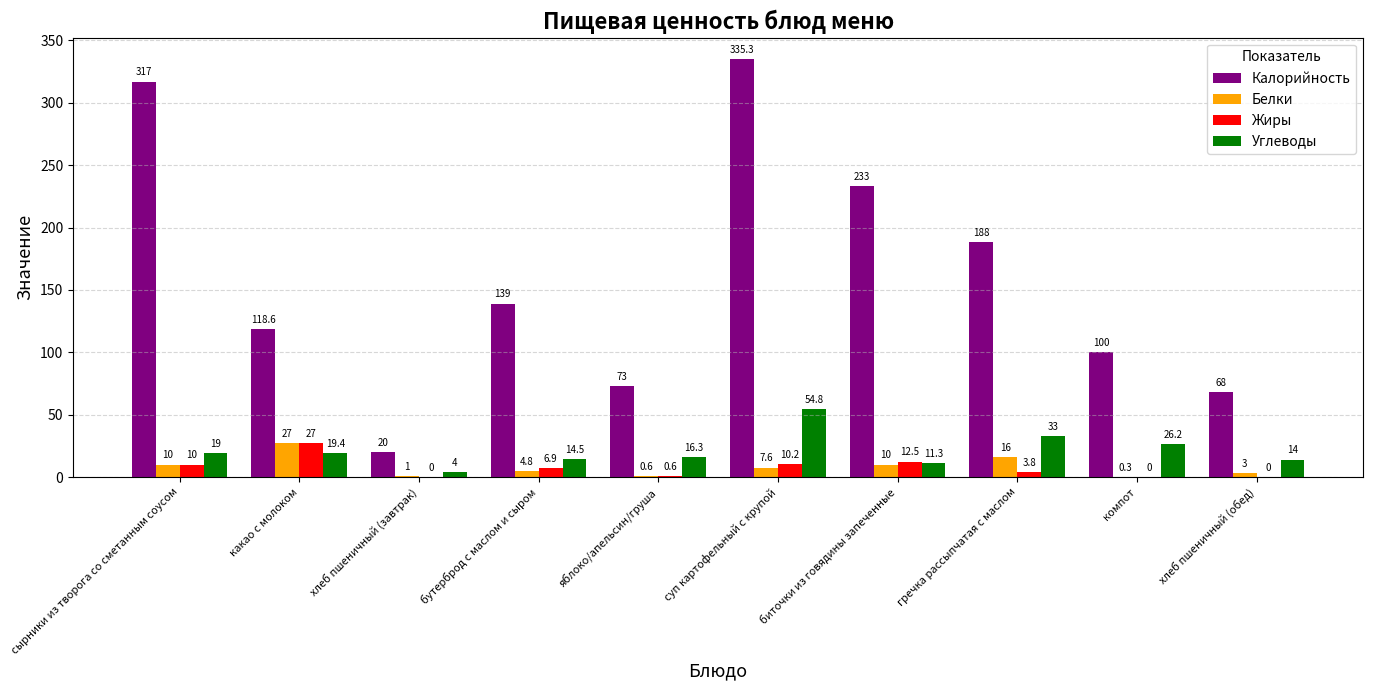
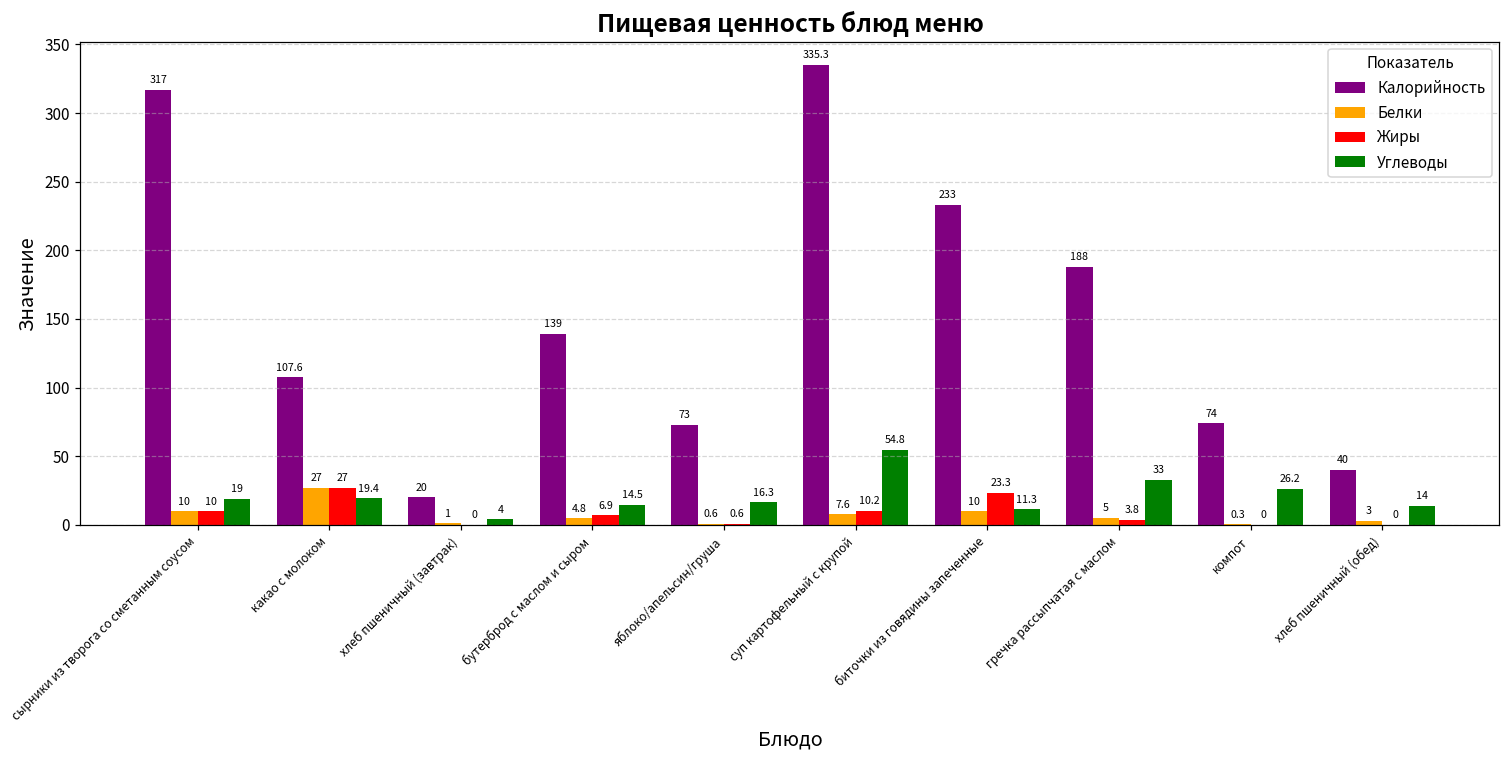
  {
    "Калорийность": {
      "сырники из творога со сметанным соусом": 317,
-     "какао с молоком": 118.6,
+     "какао с молоком": 107.6,
      "хлеб пшеничный (завтрак)": 20,
      "бутерброд с маслом и сыром": 139,
      "яблоко/апельсин/груша": 73,
      "суп картофельный с крупой": 335.3,
      "биточки из говядины запеченные": 233,
      "гречка рассыпчатая с маслом": 188,
-     "компот": 100,
-     "хлеб пшеничный (обед)": 68
+     "компот": 74,
+     "хлеб пшеничный (обед)": 40
    },
    "Белки": {
      "сырники из творога со сметанным соусом": 10,
      "какао с молоком": 27,
      "хлеб пшеничный (завтрак)": 1,
      "бутерброд с маслом и сыром": 4.8,
      "яблоко/апельсин/груша": 0.6,
      "суп картофельный с крупой": 7.6,
      "биточки из говядины запеченные": 10,
-     "гречка рассыпчатая с маслом": 16,
+     "гречка рассыпчатая с маслом": 5,
      "компот": 0.3,
      "хлеб пшеничный (обед)": 3
    },
    "Жиры": {
      "сырники из творога со сметанным соусом": 10,
      "какао с молоком": 27,
      "хлеб пшеничный (завтрак)": 0,
      "бутерброд с маслом и сыром": 6.9,
      "яблоко/апельсин/груша": 0.6,
      "суп картофельный с крупой": 10.2,
-     "биточки из говядины запеченные": 12.5,
+     "биточки из говядины запеченные": 23.3,
      "гречка рассыпчатая с маслом": 3.8,
      "компот": 0,
      "хлеб пшеничный (обед)": 0
    },
    "Углеводы": {
      "сырники из творога со сметанным соусом": 19,
      "какао с молоком": 19.4,
      "хлеб пшеничный (завтрак)": 4,
      "бутерброд с маслом и сыром": 14.5,
      "яблоко/апельсин/груша": 16.3,
      "суп картофельный с крупой": 54.8,
      "биточки из говядины запеченные": 11.3,
      "гречка рассыпчатая с маслом": 33,
      "компот": 26.2,
      "хлеб пшеничный (обед)": 14
    }
  }
